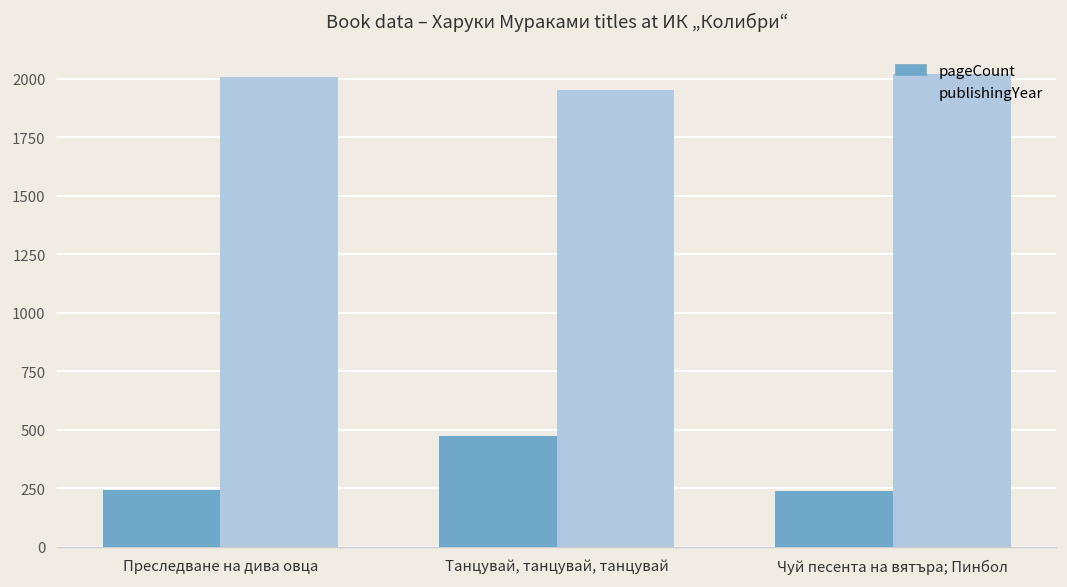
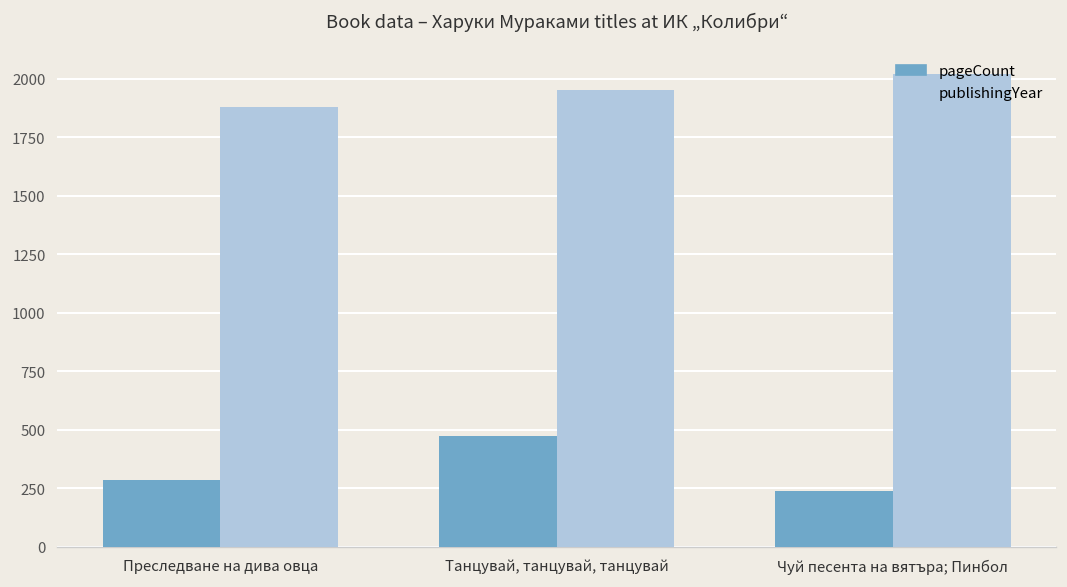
  {
    "pageCount": {
-     "Преследване на дива овца": 250,
+     "Преследване на дива овца": 290,
      "Танцувай, танцувай, танцувай": 480,
      "Чуй песента на вятъра; Пинбол": 240
    },
    "publishingYear": {
-     "Преследване на дива овца": 2010,
+     "Преследване на дива овца": 1880,
      "Танцувай, танцувай, танцувай": 1950,
      "Чуй песента на вятъра; Пинбол": 2020
    }
  }
